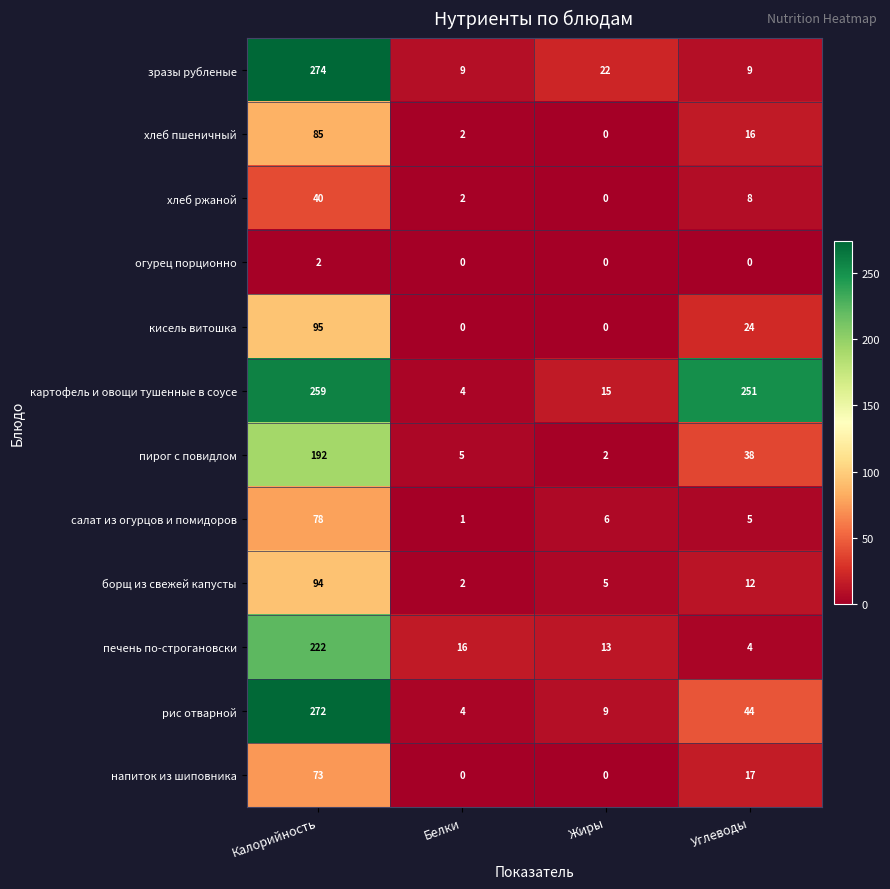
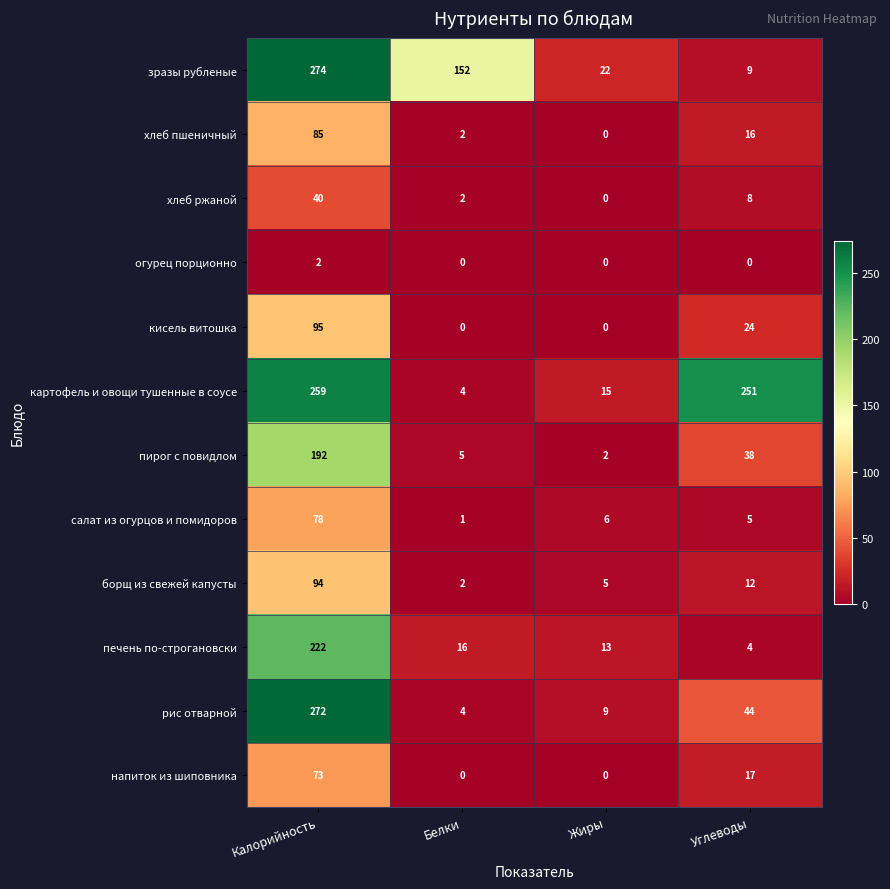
  {
    "зразы рубленые": {
      "Калорийность": 274,
-     "Белки": 9,
+     "Белки": 152,
      "Жиры": 22,
      "Углеводы": 9
    },
    "хлеб пшеничный": {
      "Калорийность": 85,
      "Белки": 2,
      "Жиры": 0,
      "Углеводы": 16
    },
    "хлеб ржаной": {
      "Калорийность": 40,
      "Белки": 2,
      "Жиры": 0,
      "Углеводы": 8
    },
    "огурец порционно": {
      "Калорийность": 2,
      "Белки": 0,
      "Жиры": 0,
      "Углеводы": 0
    },
    "кисель витошка": {
      "Калорийность": 95,
      "Белки": 0,
      "Жиры": 0,
      "Углеводы": 24
    },
    "картофель и овощи тушенные в соусе": {
      "Калорийность": 259,
      "Белки": 4,
      "Жиры": 15,
      "Углеводы": 251
    },
    "пирог с повидлом": {
      "Калорийность": 192,
      "Белки": 5,
      "Жиры": 2,
      "Углеводы": 38
    },
    "салат из огурцов и помидоров": {
      "Калорийность": 78,
      "Белки": 1,
      "Жиры": 6,
      "Углеводы": 5
    },
    "борщ из свежей капусты": {
      "Калорийность": 94,
      "Белки": 2,
      "Жиры": 5,
      "Углеводы": 12
    },
    "печень по-строгановски": {
      "Калорийность": 222,
      "Белки": 16,
      "Жиры": 13,
      "Углеводы": 4
    },
    "рис отварной": {
      "Калорийность": 272,
      "Белки": 4,
      "Жиры": 9,
      "Углеводы": 44
    },
    "напиток из шиповника": {
      "Калорийность": 73,
      "Белки": 0,
      "Жиры": 0,
      "Углеводы": 17
    }
  }
